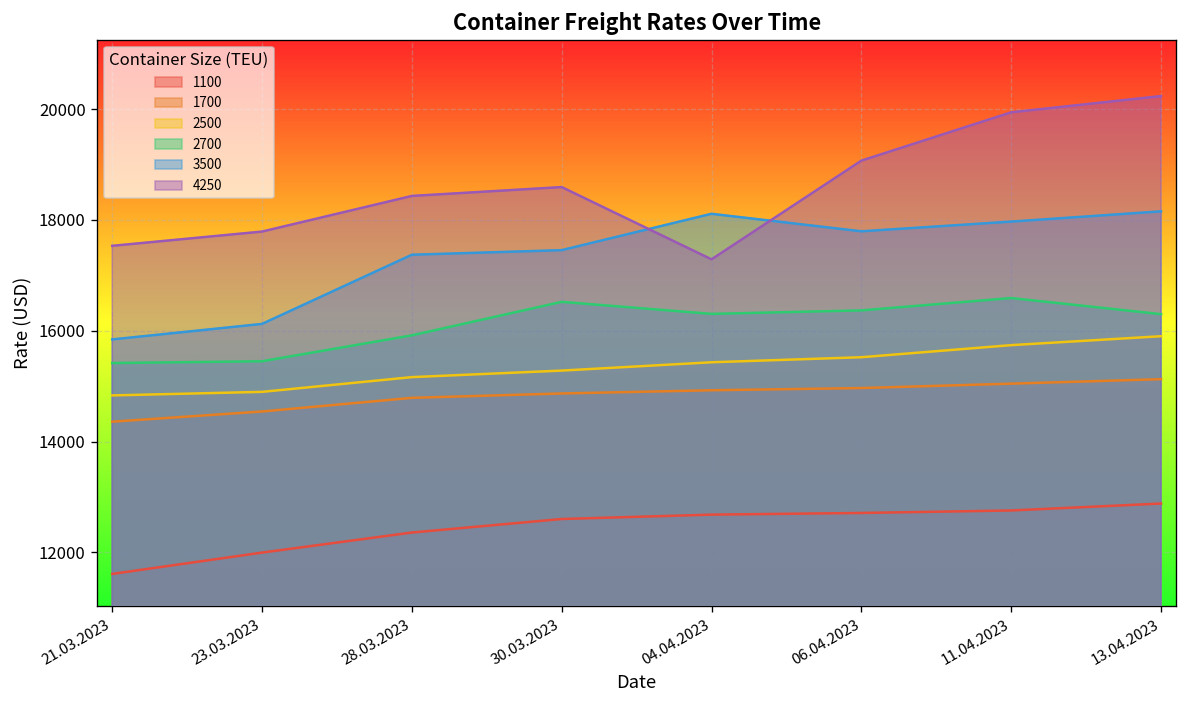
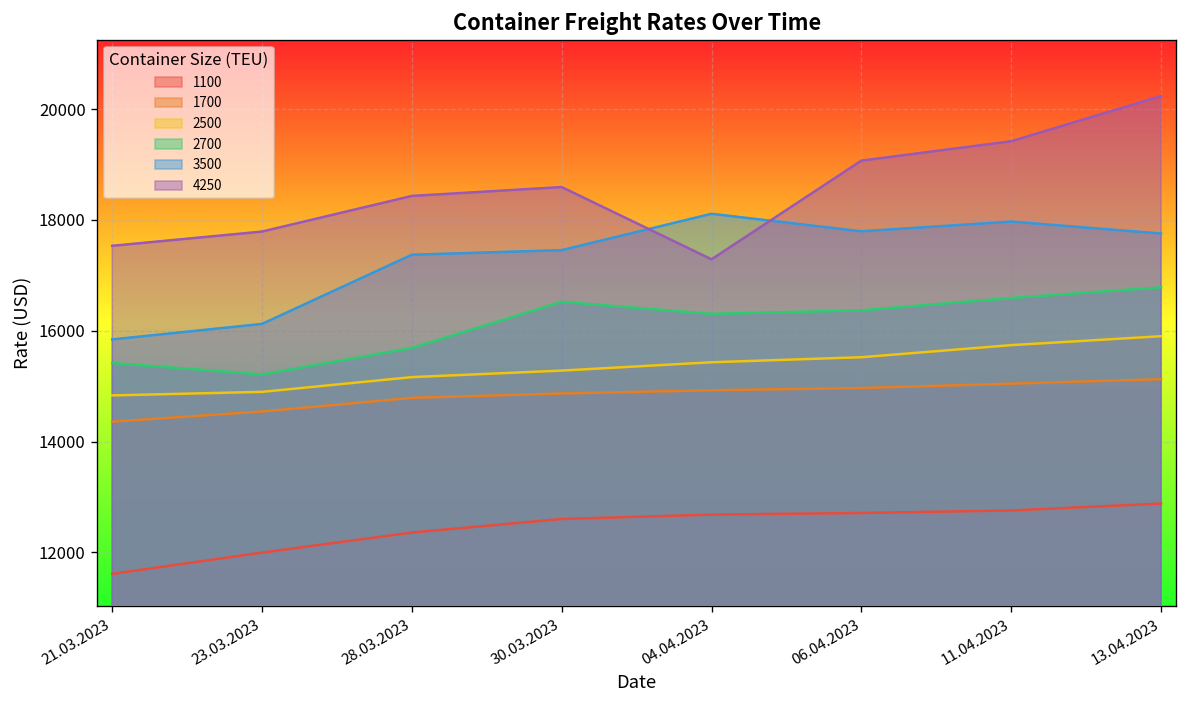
  {
    "2700": {
      "21.03.2023": 15400,
-     "23.03.2023": 15500,
-     "28.03.2023": 15900,
+     "23.03.2023": 15200,
+     "28.03.2023": 15700,
      "30.03.2023": 16500,
      "04.04.2023": 16300,
      "06.04.2023": 16400,
      "11.04.2023": 16600,
-     "13.04.2023": 16300
+     "13.04.2023": 16800
    },
    "3500": {
      "21.03.2023": 15800,
      "23.03.2023": 16100,
      "28.03.2023": 17400,
      "30.03.2023": 17500,
      "04.04.2023": 18100,
      "06.04.2023": 17800,
      "11.04.2023": 18000,
-     "13.04.2023": 18200
+     "13.04.2023": 17800
    },
    "4250": {
      "21.03.2023": 17500,
      "23.03.2023": 17800,
      "28.03.2023": 18400,
      "30.03.2023": 18600,
      "04.04.2023": 17300,
      "06.04.2023": 19100,
-     "11.04.2023": 19900,
+     "11.04.2023": 19400,
      "13.04.2023": 20200
    }
  }
